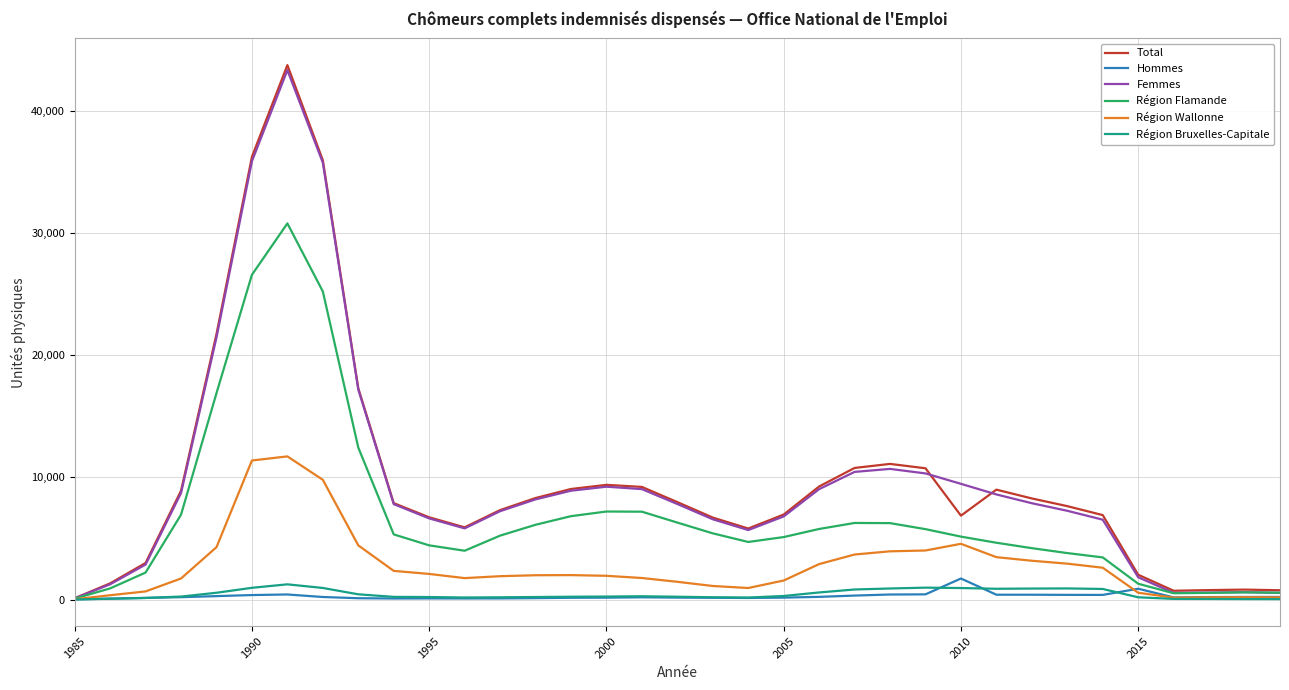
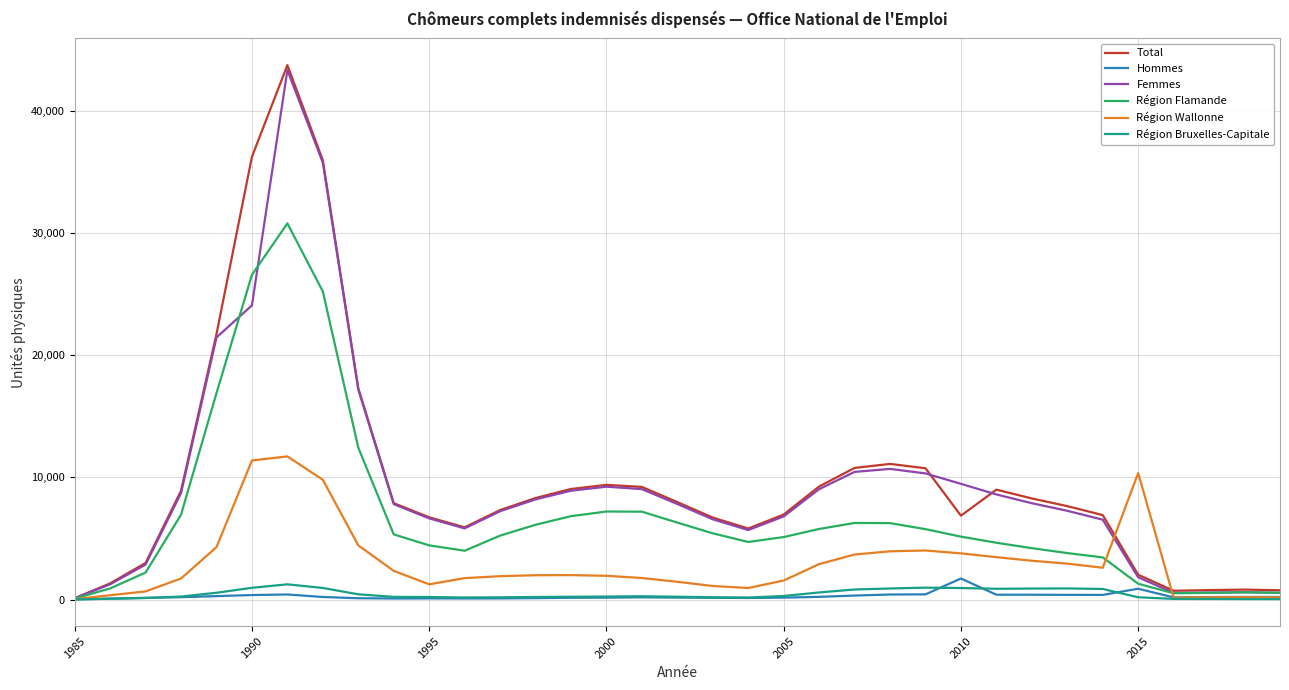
  {
    "Total": {
      "1990": "36,200",
      "2010": "6,900"
    },
    "Hommes": {
      "1990": "400",
      "2010": "1,700",
      "2015": "900"
    },
    "Femmes": {
-     "1990": "35,900",
+     "1990": "24,100",
      "2010": "9,500"
    },
    "Région Wallonne": {
      "1990": "11,400",
-     "1995": "2,100",
+     "1995": "1,200",
      "2000": "1,900",
      "2005": "1,600",
-     "2010": "4,600",
-     "2015": "600"
+     "2010": "3,800",
+     "2015": "10,400"
    }
  }
